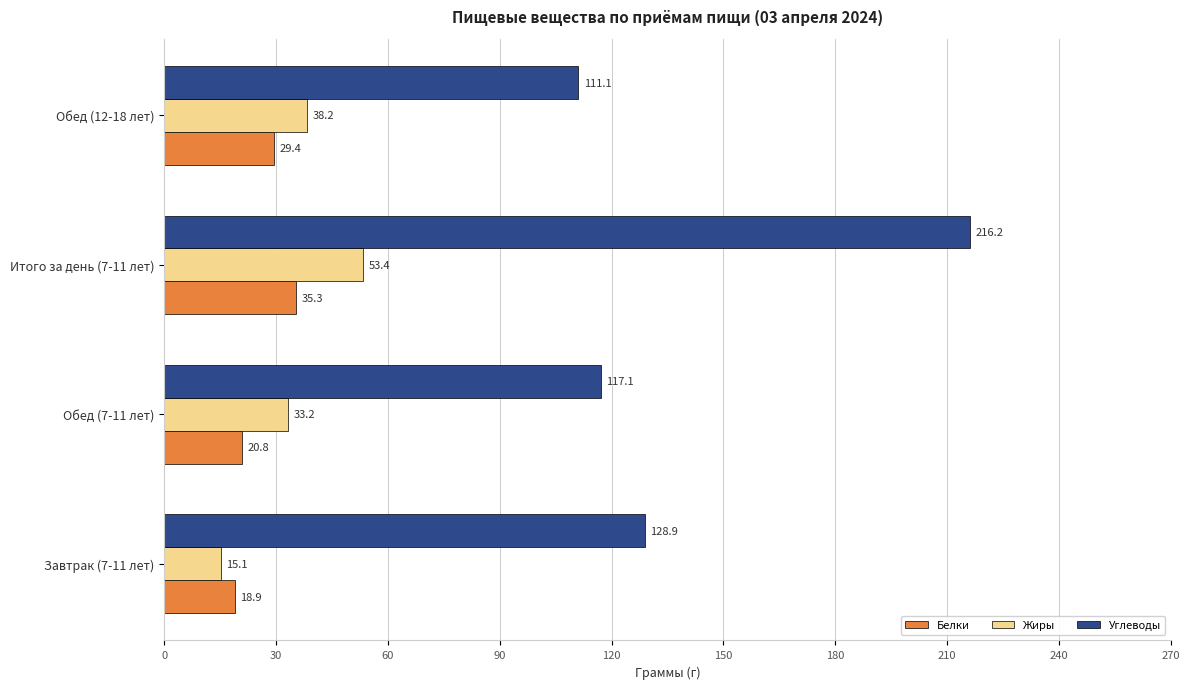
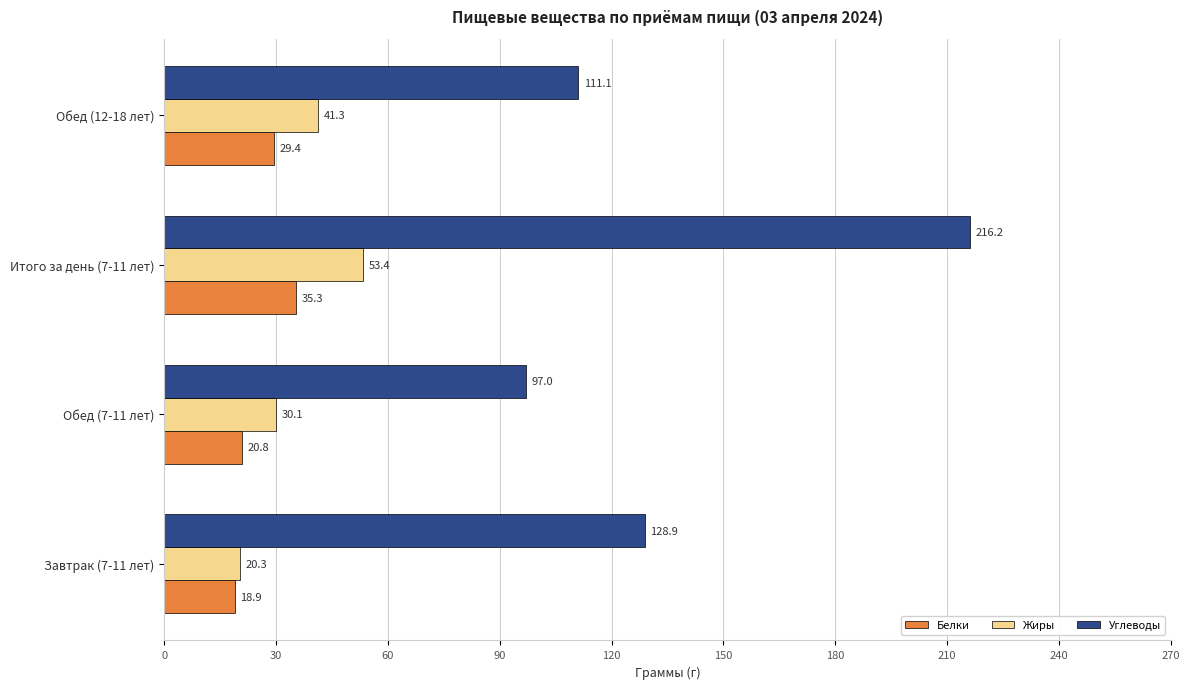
  {
    "Белки": {
      "Обед (12-18 лет)": 29.4,
      "Итого за день (7-11 лет)": 35.3,
      "Обед (7-11 лет)": 20.8,
      "Завтрак (7-11 лет)": 18.9
    },
    "Жиры": {
-     "Обед (12-18 лет)": 38.2,
+     "Обед (12-18 лет)": 41.3,
      "Итого за день (7-11 лет)": 53.4,
-     "Обед (7-11 лет)": 33.2,
-     "Завтрак (7-11 лет)": 15.1
+     "Обед (7-11 лет)": 30.1,
+     "Завтрак (7-11 лет)": 20.3
    },
    "Углеводы": {
      "Обед (12-18 лет)": 111.1,
      "Итого за день (7-11 лет)": 216.2,
-     "Обед (7-11 лет)": 117.1,
+     "Обед (7-11 лет)": 97.0,
      "Завтрак (7-11 лет)": 128.9
    }
  }
